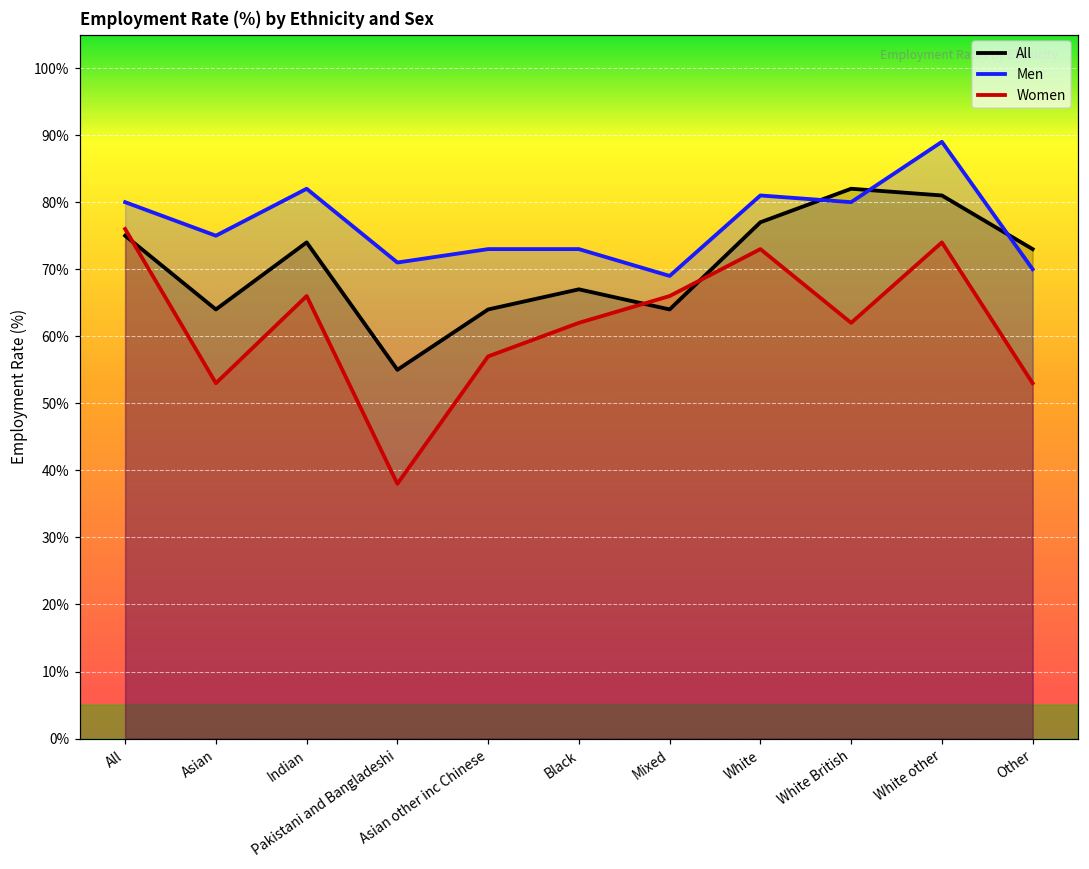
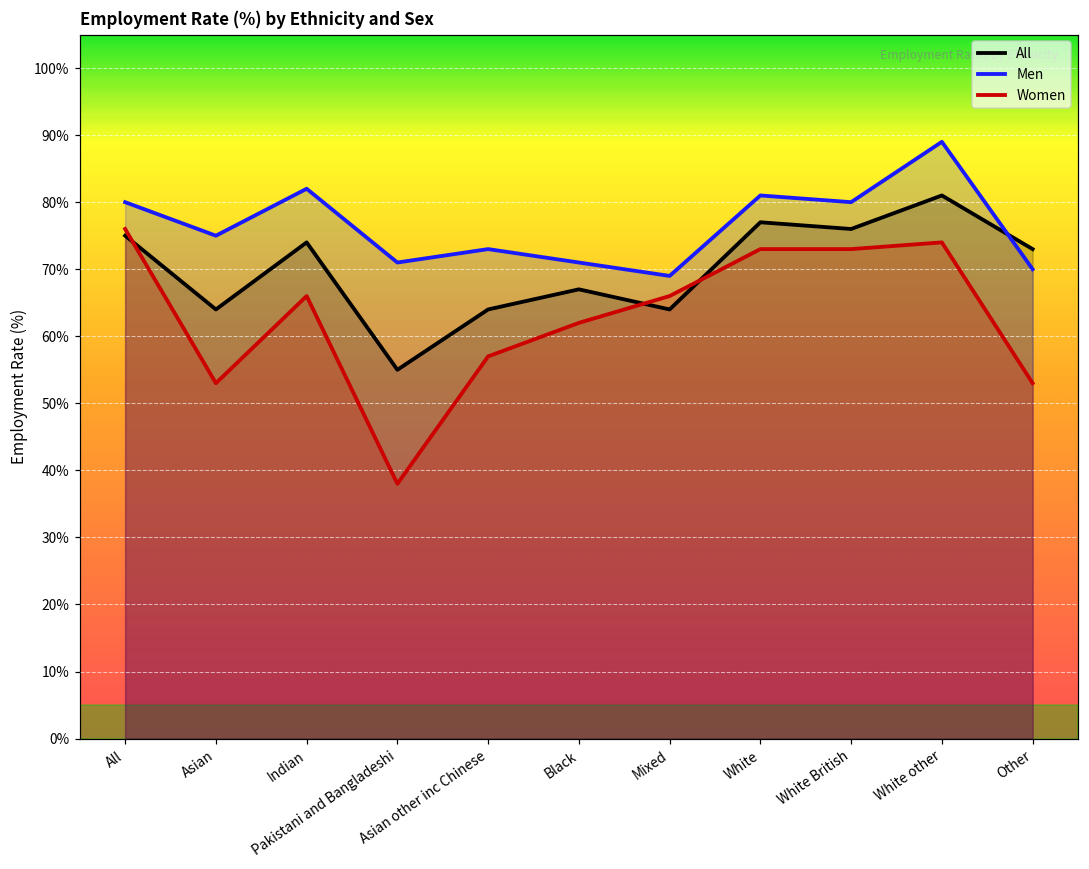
  {
    "All": {
      "All": "75%",
      "Asian": "64%",
      "Indian": "74%",
      "Pakistani and Bangladeshi": "55%",
      "Asian other inc Chinese": "64%",
      "Black": "67%",
      "Mixed": "64%",
      "White": "77%",
-     "White British": "82%",
+     "White British": "76%",
      "White other": "81%",
      "Other": "73%"
    },
    "Men": {
      "All": "80%",
      "Asian": "75%",
      "Indian": "82%",
      "Pakistani and Bangladeshi": "71%",
      "Asian other inc Chinese": "73%",
-     "Black": "73%",
+     "Black": "71%",
      "Mixed": "69%",
      "White": "81%",
      "White British": "80%",
      "White other": "89%",
      "Other": "70%"
    },
    "Women": {
      "All": "76%",
      "Asian": "53%",
      "Indian": "66%",
      "Pakistani and Bangladeshi": "38%",
      "Asian other inc Chinese": "57%",
      "Black": "62%",
      "Mixed": "66%",
      "White": "73%",
-     "White British": "62%",
+     "White British": "73%",
      "White other": "74%",
      "Other": "53%"
    }
  }
